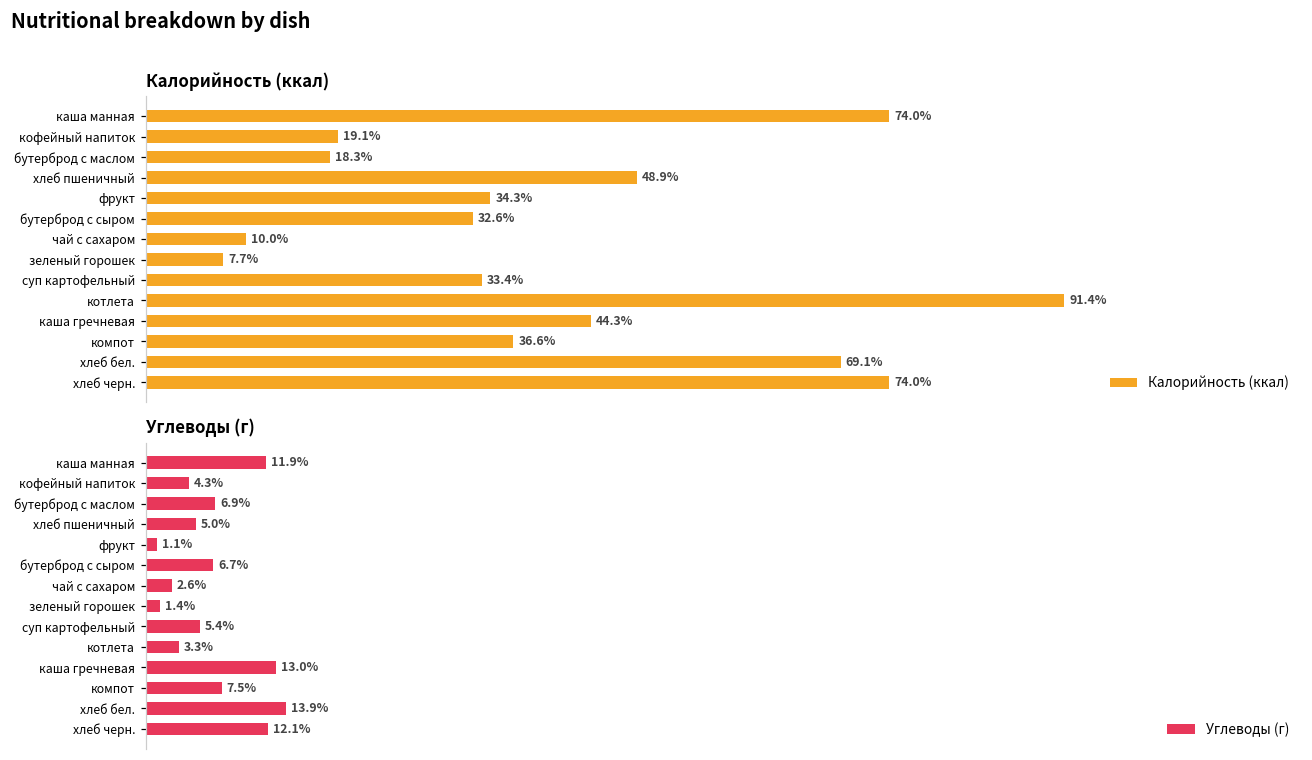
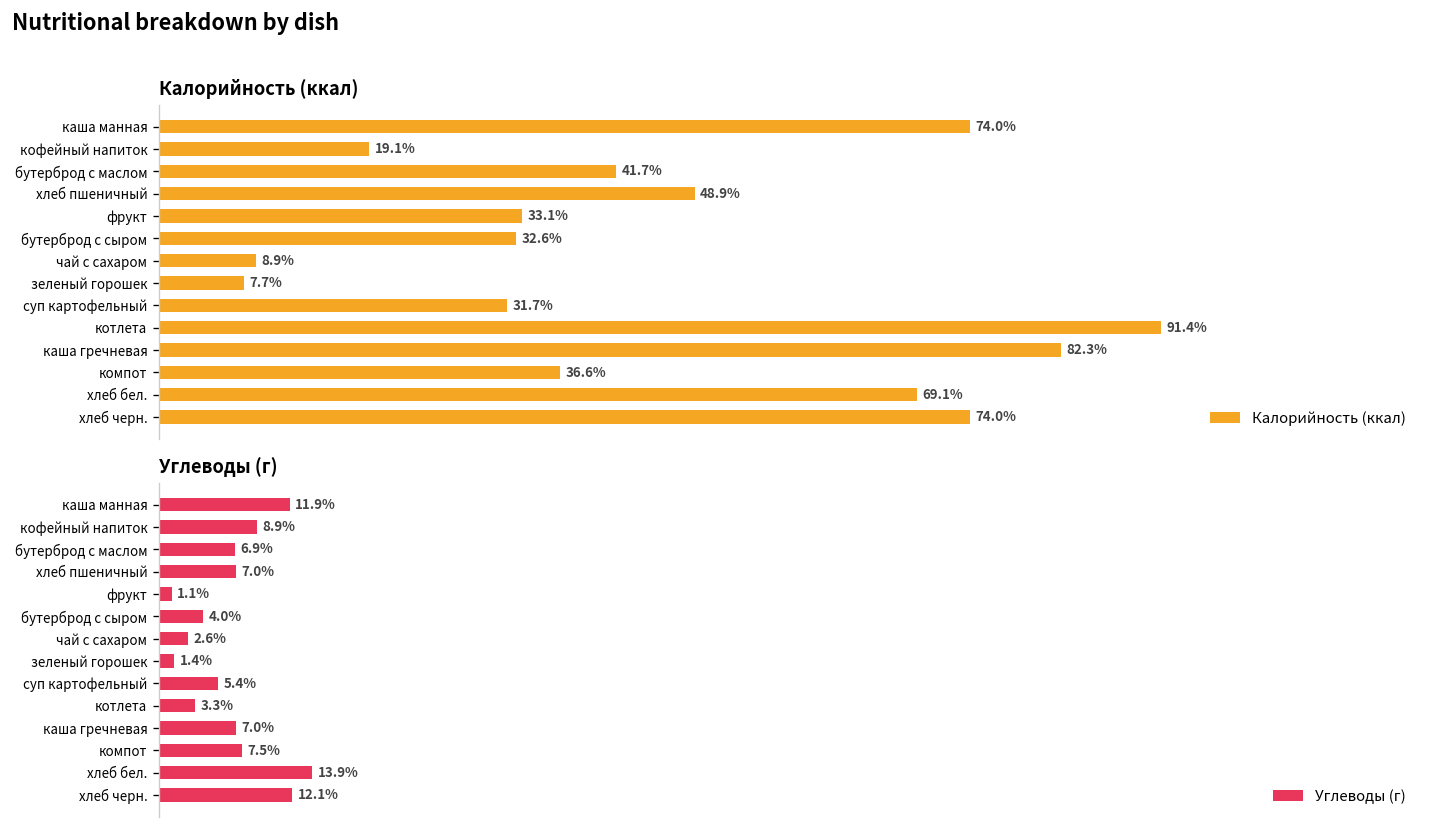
  {
    "Калорийность (ккал)": {
      "каша манная": "74.0%",
      "кофейный напиток": "19.1%",
-     "бутерброд с маслом": "18.3%",
+     "бутерброд с маслом": "41.7%",
      "хлеб пшеничный": "48.9%",
-     "фрукт": "34.3%",
+     "фрукт": "33.1%",
      "бутерброд с сыром": "32.6%",
-     "чай с сахаром": "10.0%",
+     "чай с сахаром": "8.9%",
      "зеленый горошек": "7.7%",
-     "суп картофельный": "33.4%",
+     "суп картофельный": "31.7%",
      "котлета": "91.4%",
-     "каша гречневая": "44.3%",
+     "каша гречневая": "82.3%",
      "компот": "36.6%",
      "хлеб бел.": "69.1%",
      "хлеб черн.": "74.0%"
    },
    "Углеводы (г)": {
      "каша манная": "11.9%",
-     "кофейный напиток": "4.3%",
+     "кофейный напиток": "8.9%",
      "бутерброд с маслом": "6.9%",
-     "хлеб пшеничный": "5.0%",
+     "хлеб пшеничный": "7.0%",
      "фрукт": "1.1%",
-     "бутерброд с сыром": "6.7%",
+     "бутерброд с сыром": "4.0%",
      "чай с сахаром": "2.6%",
      "зеленый горошек": "1.4%",
      "суп картофельный": "5.4%",
      "котлета": "3.3%",
-     "каша гречневая": "13.0%",
+     "каша гречневая": "7.0%",
      "компот": "7.5%",
      "хлеб бел.": "13.9%",
      "хлеб черн.": "12.1%"
    }
  }
